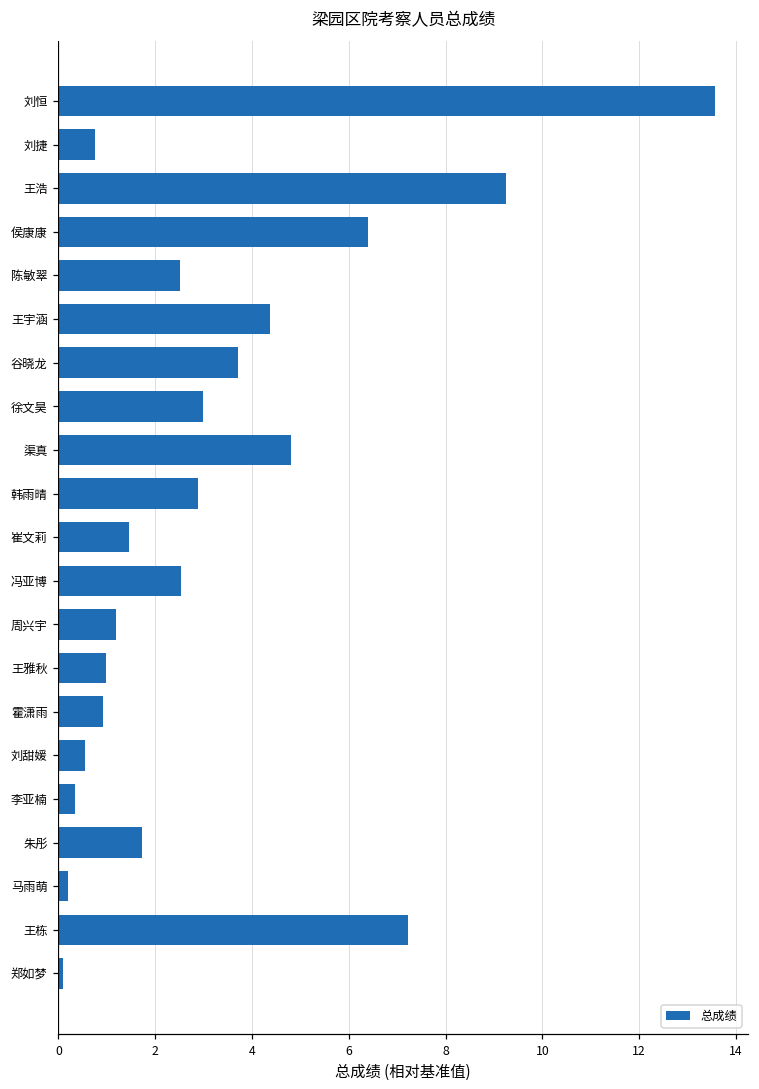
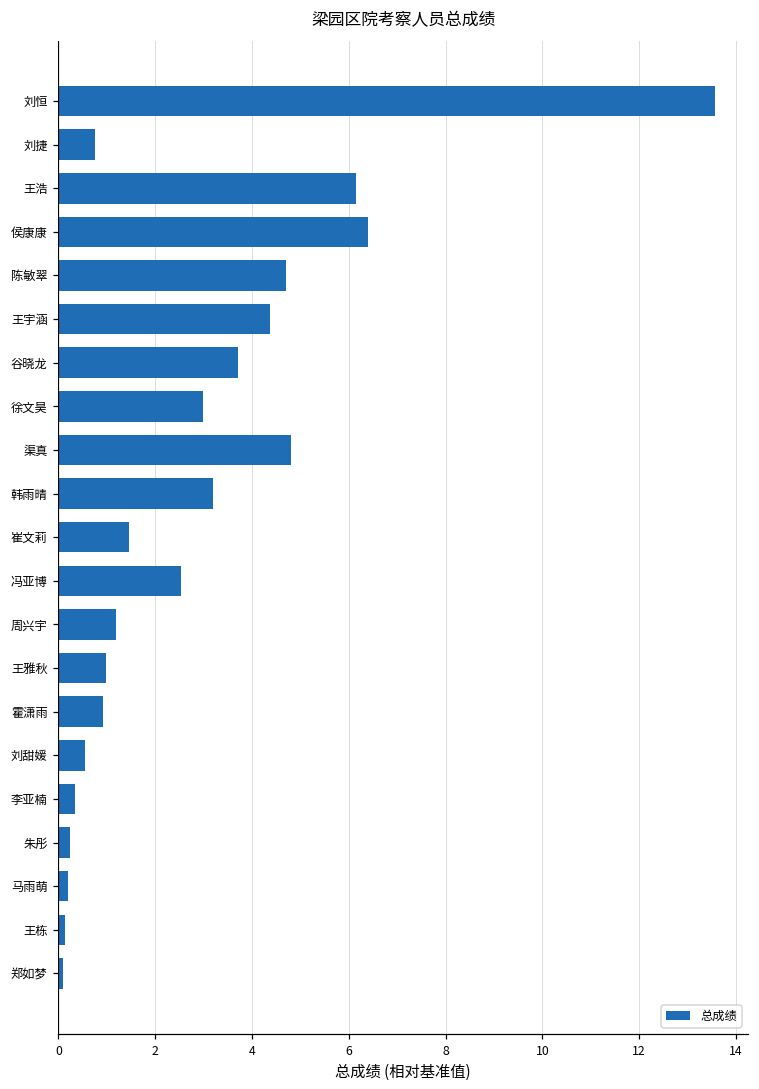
  {
    "刘恒": 13.6,
    "刘捷": 0.8,
-   "王浩": 9.2,
+   "王浩": 6.2,
    "侯康康": 6.4,
-   "陈敏翠": 2.5,
+   "陈敏翠": 4.7,
    "王宇涵": 4.4,
    "谷晓龙": 3.7,
    "徐文昊": 3.0,
    "渠真": 4.8,
-   "韩雨晴": 2.9,
+   "韩雨晴": 3.2,
    "崔文莉": 1.5,
    "冯亚博": 2.5,
    "周兴宇": 1.2,
    "王雅秋": 1.0,
    "霍潇雨": 0.9,
    "刘甜媛": 0.5,
    "李亚楠": 0.3,
-   "朱彤": 1.7,
+   "朱彤": 0.2,
    "马雨萌": 0.2,
-   "王栋": 7.2,
+   "王栋": 0.1,
    "郑如梦": 0.1
  }
